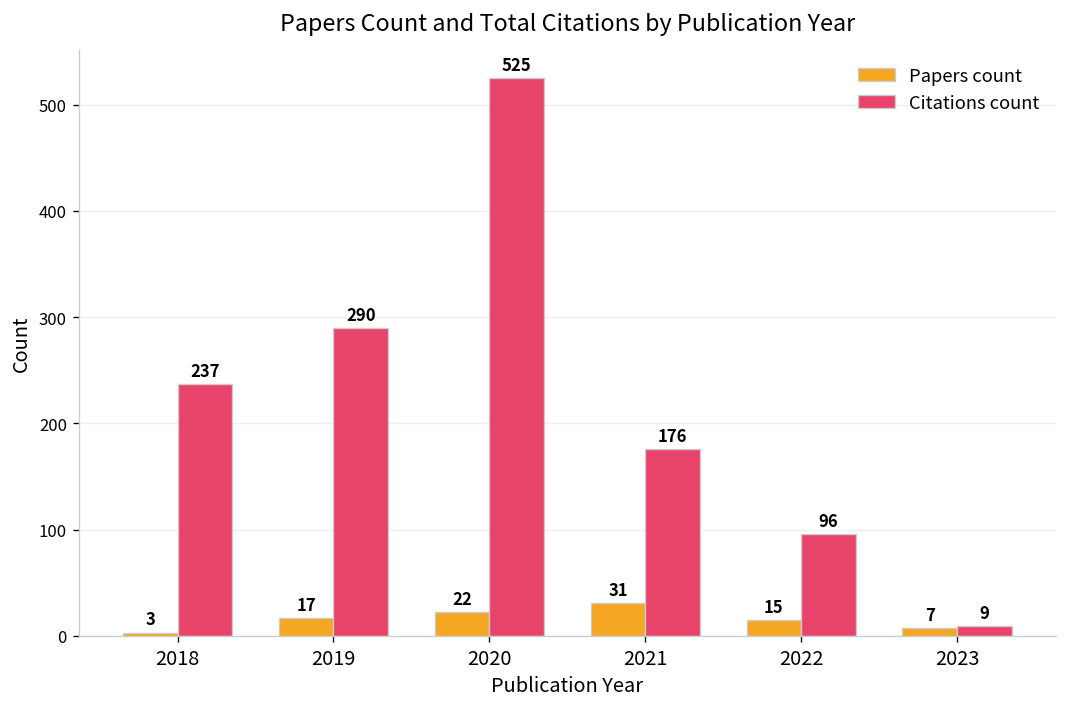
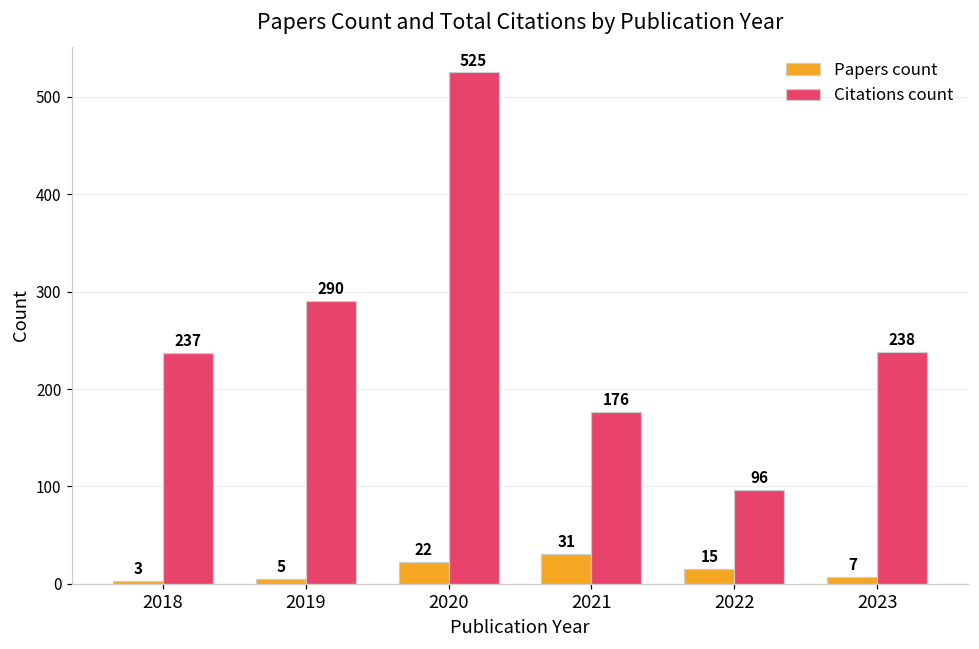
  {
    "Papers count": {
      "2018": 3,
-     "2019": 17,
+     "2019": 5,
      "2020": 22,
      "2021": 31,
      "2022": 15,
      "2023": 7
    },
    "Citations count": {
      "2018": 237,
      "2019": 290,
      "2020": 525,
      "2021": 176,
      "2022": 96,
-     "2023": 9
+     "2023": 238
    }
  }
